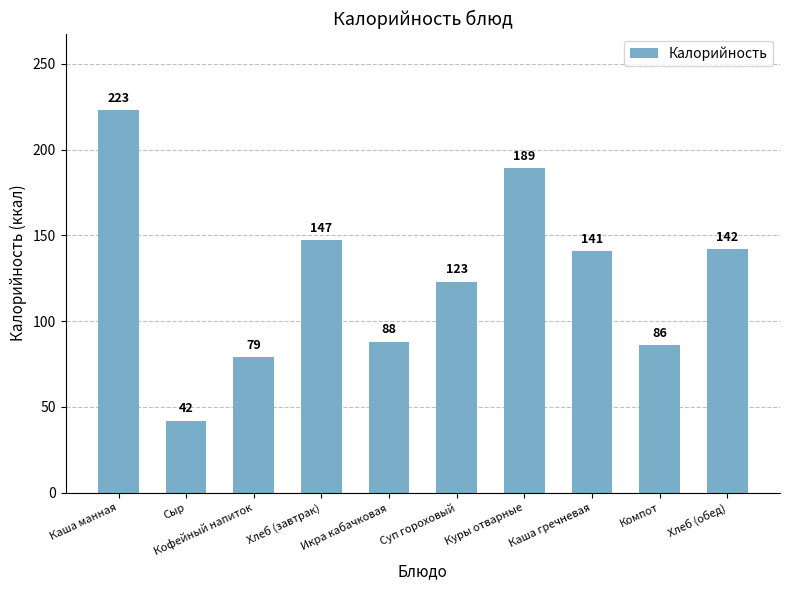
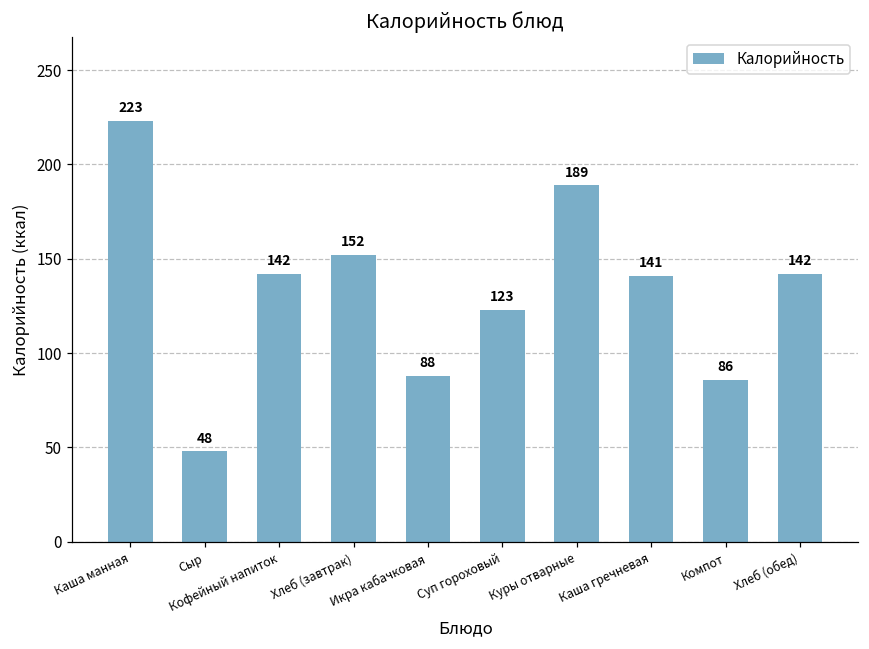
  {
    "Каша манная": 223,
-   "Сыр": 42,
-   "Кофейный напиток": 79,
-   "Хлеб (завтрак)": 147,
+   "Сыр": 48,
+   "Кофейный напиток": 142,
+   "Хлеб (завтрак)": 152,
    "Икра кабачковая": 88,
    "Суп гороховый": 123,
    "Куры отварные": 189,
    "Каша гречневая": 141,
    "Компот": 86,
    "Хлеб (обед)": 142
  }
